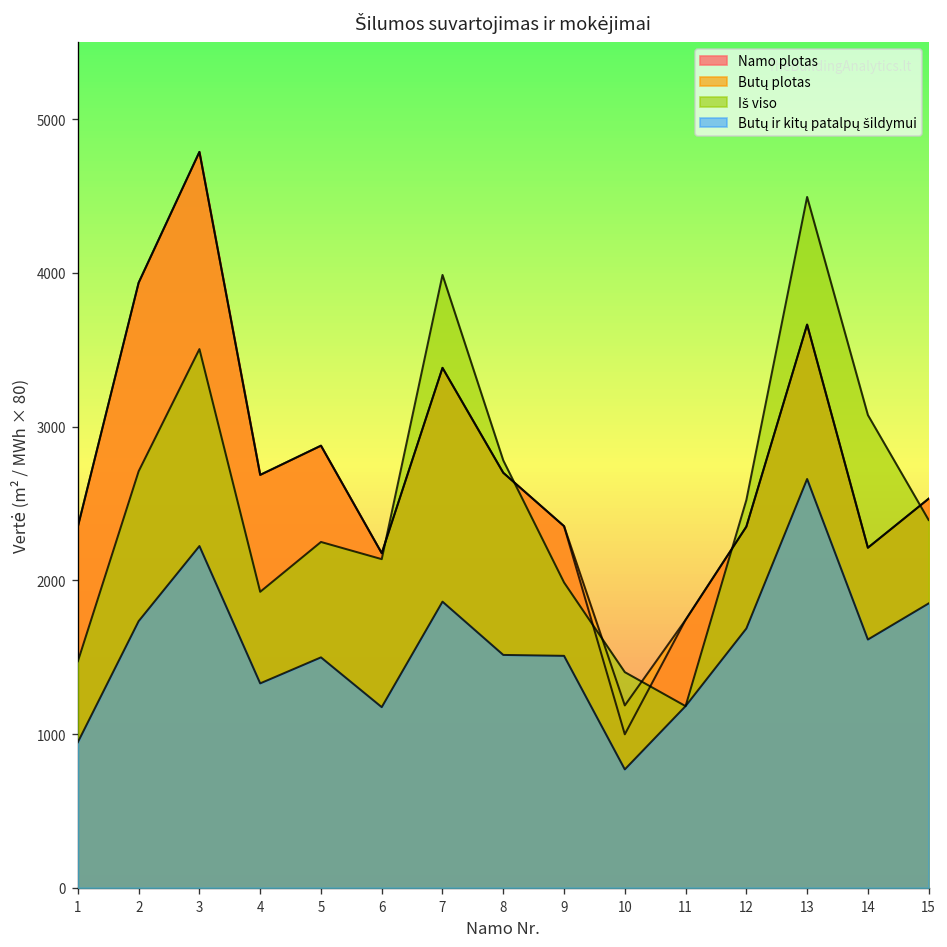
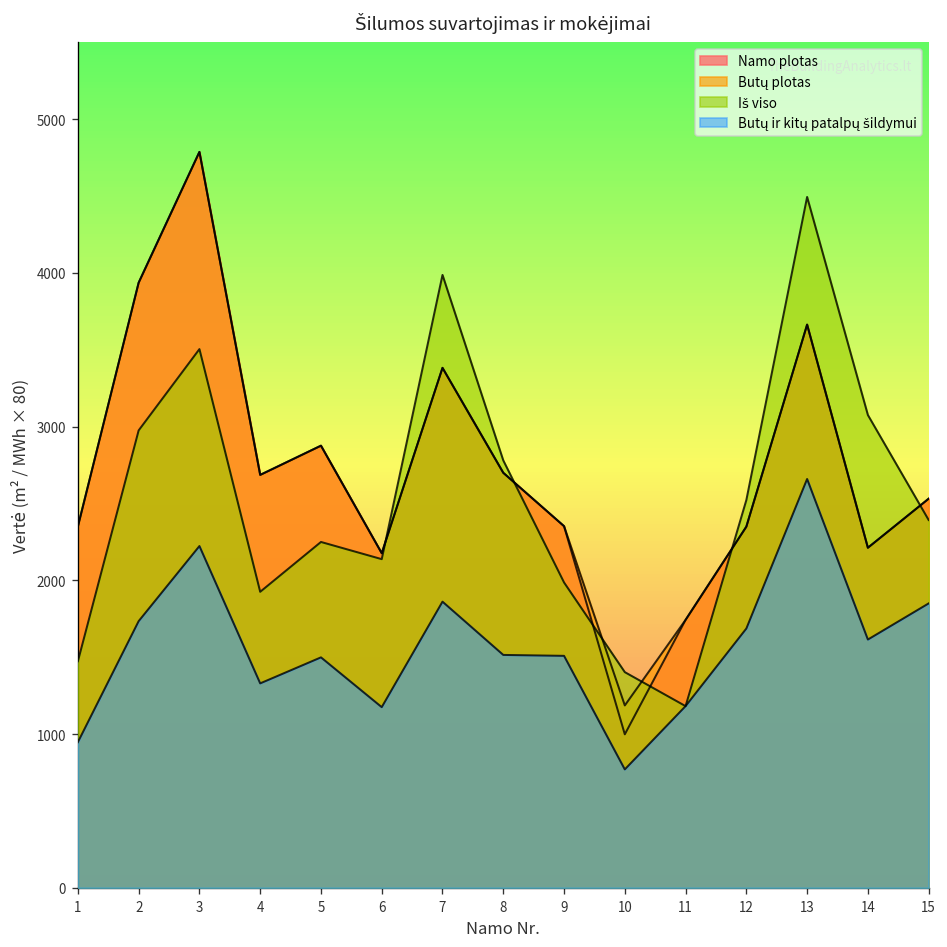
  {
    "Namo plotas": {
      "10": 1000
    },
    "Butų plotas": {
      "10": 1190
    },
    "Iš viso": {
      "1": 1470,
-     "2": 2710,
+     "2": 2980,
      "3": 3500,
      "4": 1930,
      "5": 2250,
      "6": 2140,
      "7": 3990,
      "8": 2780,
      "9": 1990,
      "10": 1400,
      "12": 2520,
      "13": 4490,
      "14": 3080,
      "15": 2390
    },
    "Butų ir kitų patalpų šildymui": {
      "1": 950,
      "2": 1730,
      "3": 2220,
      "4": 1330,
      "5": 1500,
      "6": 1180,
      "7": 1860,
      "8": 1520,
      "9": 1510,
      "10": 770,
      "12": 1690,
      "13": 2660,
      "14": 1620,
      "15": 1850
    }
  }
